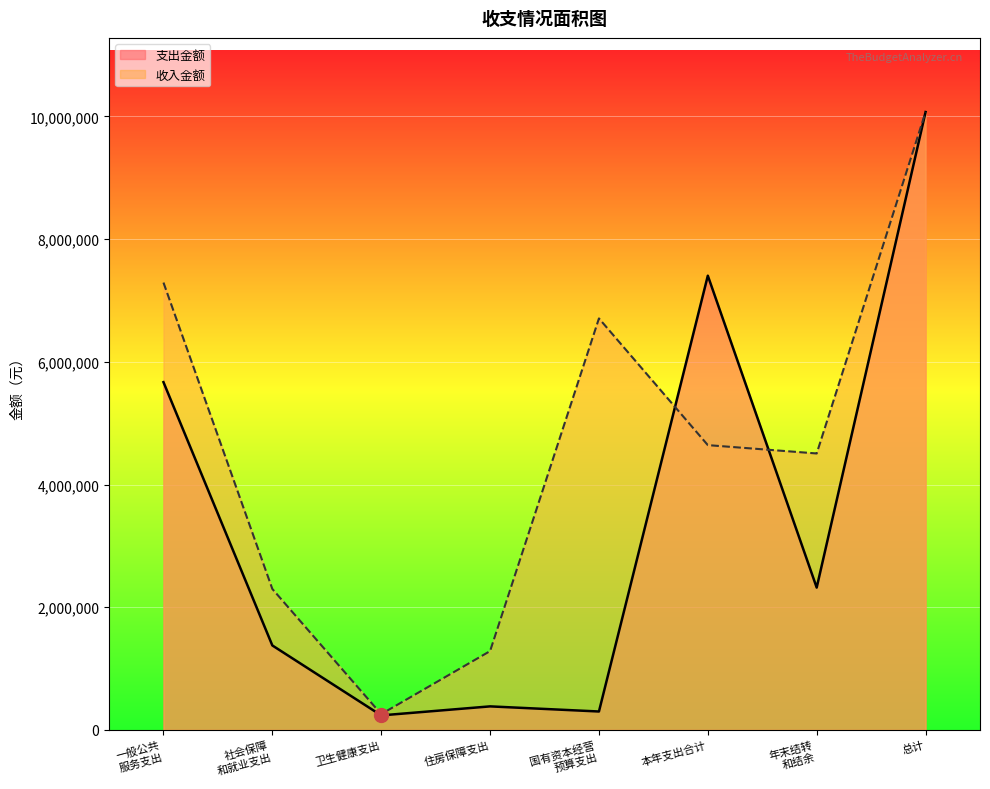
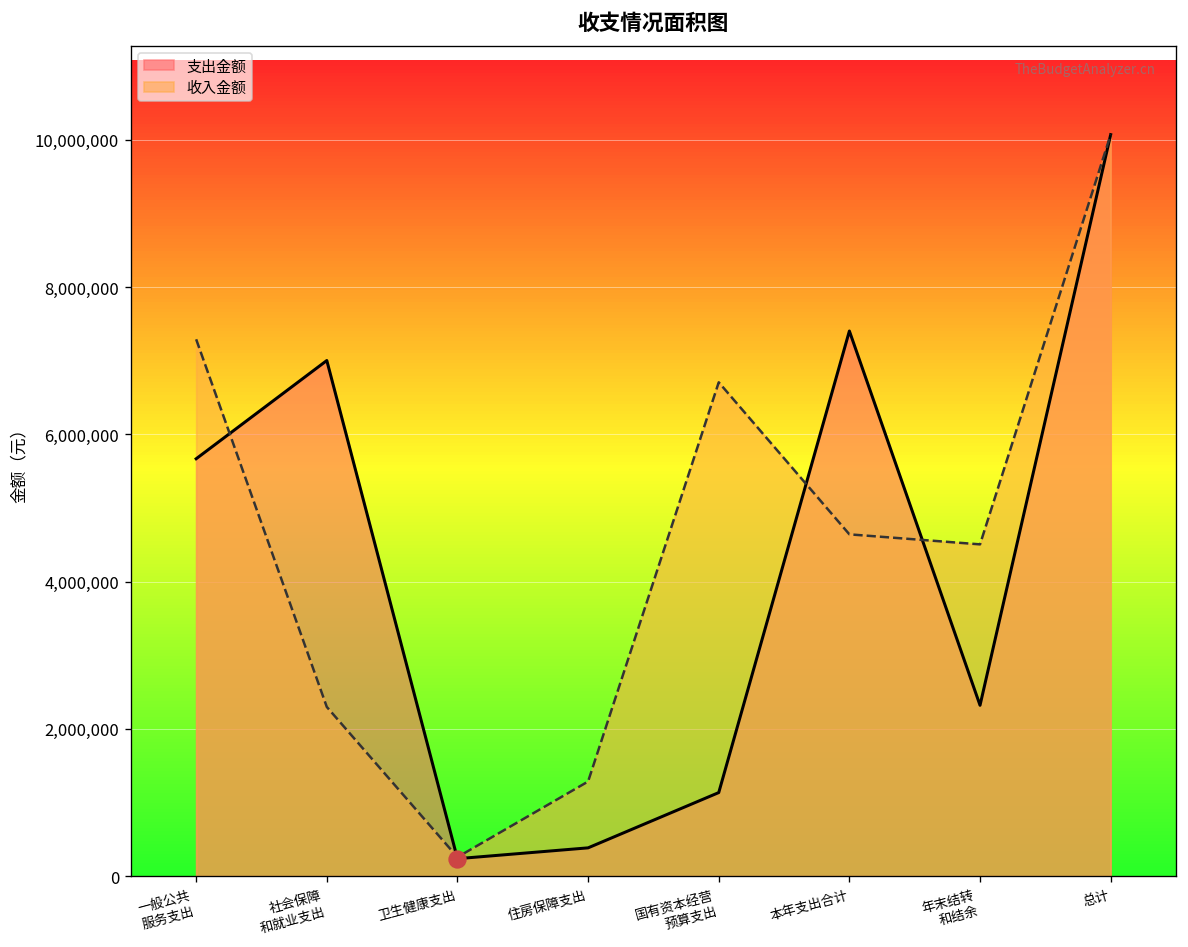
  {
    "支出金额": {
      "一般公共 服务支出": "5,700,000",
-     "社会保障 和就业支出": "1,400,000",
+     "社会保障 和就业支出": "7,000,000",
      "住房保障支出": "400,000",
-     "国有资本经营 预算支出": "300,000",
+     "国有资本经营 预算支出": "1,100,000",
      "本年支出合计": "7,400,000",
      "年末结转 和结余": "2,300,000"
    },
    "收入金额": {
      "一般公共 服务支出": "7,300,000",
      "社会保障 和就业支出": "2,300,000",
      "住房保障支出": "1,300,000",
      "国有资本经营 预算支出": "6,700,000",
      "本年支出合计": "4,600,000",
      "年末结转 和结余": "4,500,000"
    }
  }
